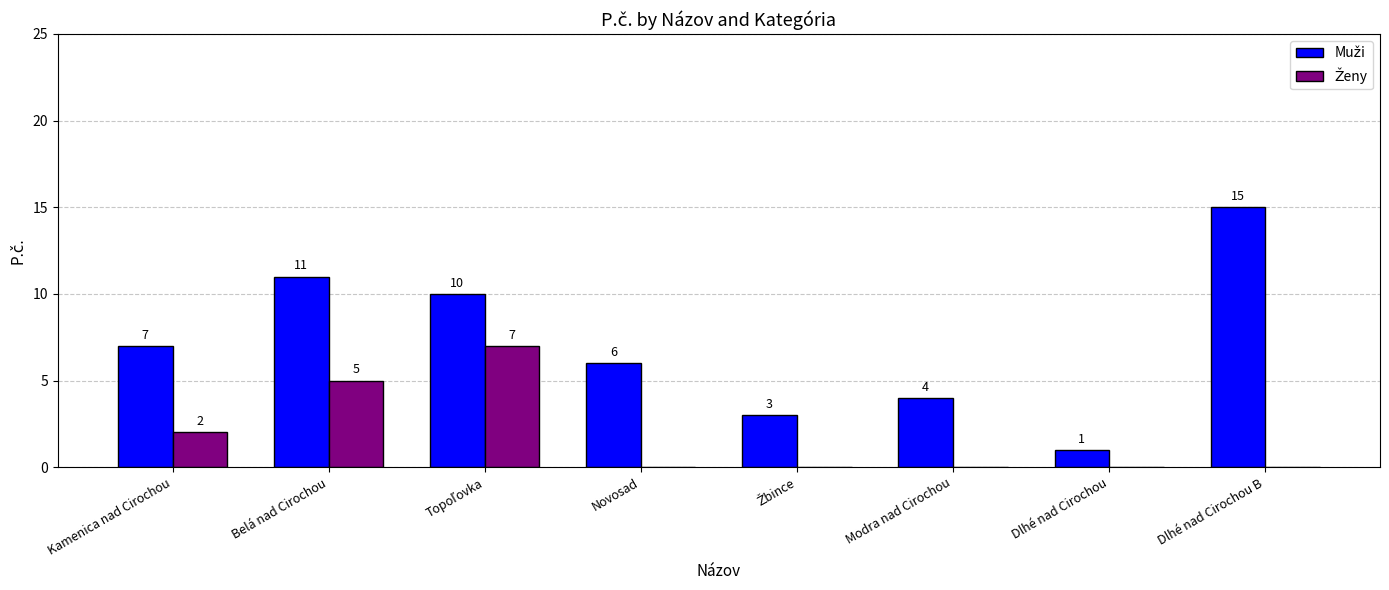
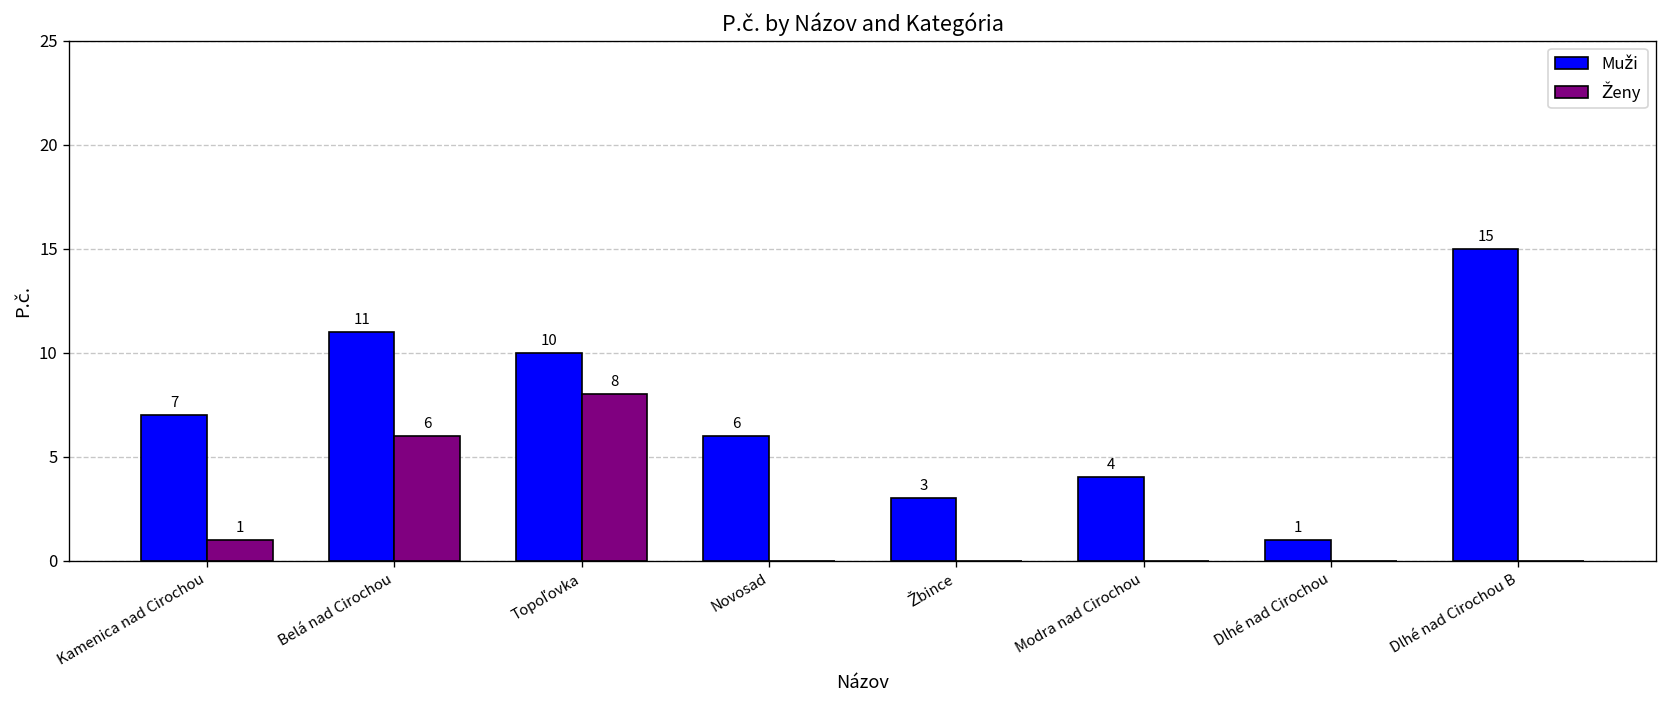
  {
    "Muži": {
      "Kamenica nad Cirochou": 7,
      "Belá nad Cirochou": 11,
      "Topoľovka": 10,
      "Novosad": 6,
      "Žbince": 3,
      "Modra nad Cirochou": 4,
      "Dlhé nad Cirochou": 1,
      "Dlhé nad Cirochou B": 15
    },
    "Ženy": {
-     "Kamenica nad Cirochou": 2,
-     "Belá nad Cirochou": 5,
-     "Topoľovka": 7
+     "Kamenica nad Cirochou": 1,
+     "Belá nad Cirochou": 6,
+     "Topoľovka": 8
    }
  }
